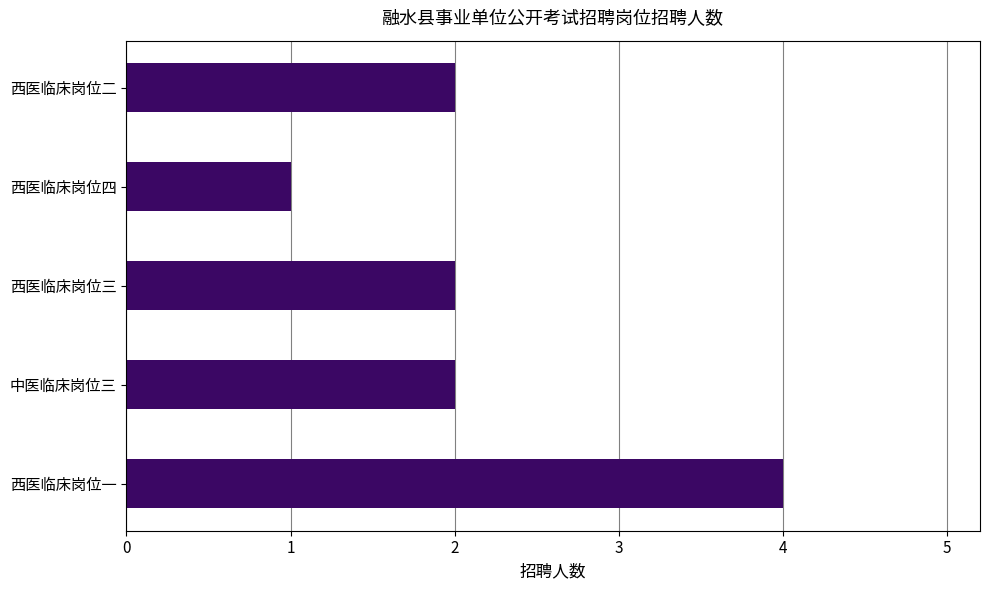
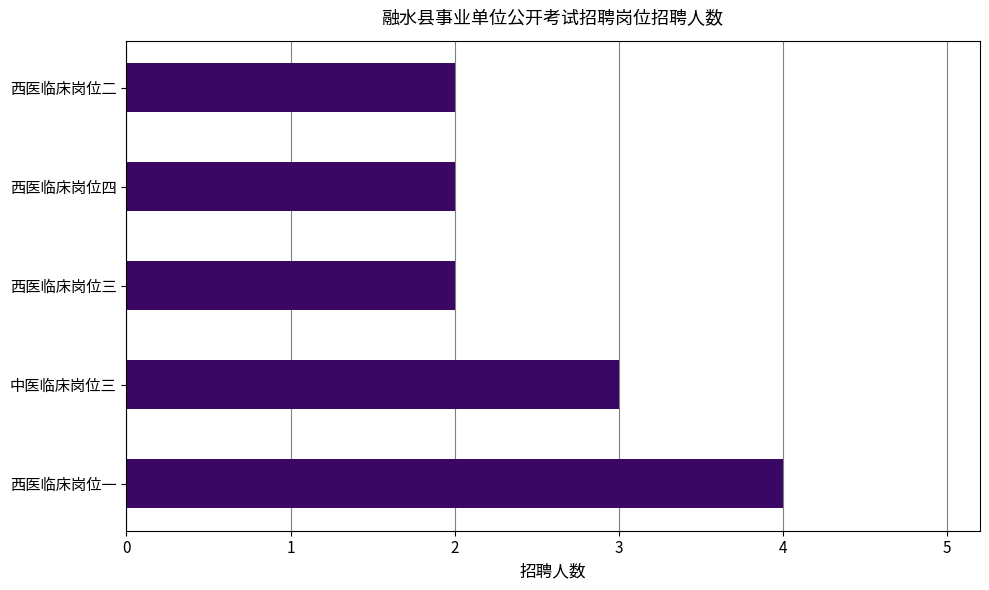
  {
    "西医临床岗位二": 2,
-   "西医临床岗位四": 1,
+   "西医临床岗位四": 2,
    "西医临床岗位三": 2,
-   "中医临床岗位三": 2,
+   "中医临床岗位三": 3,
    "西医临床岗位一": 4
  }
